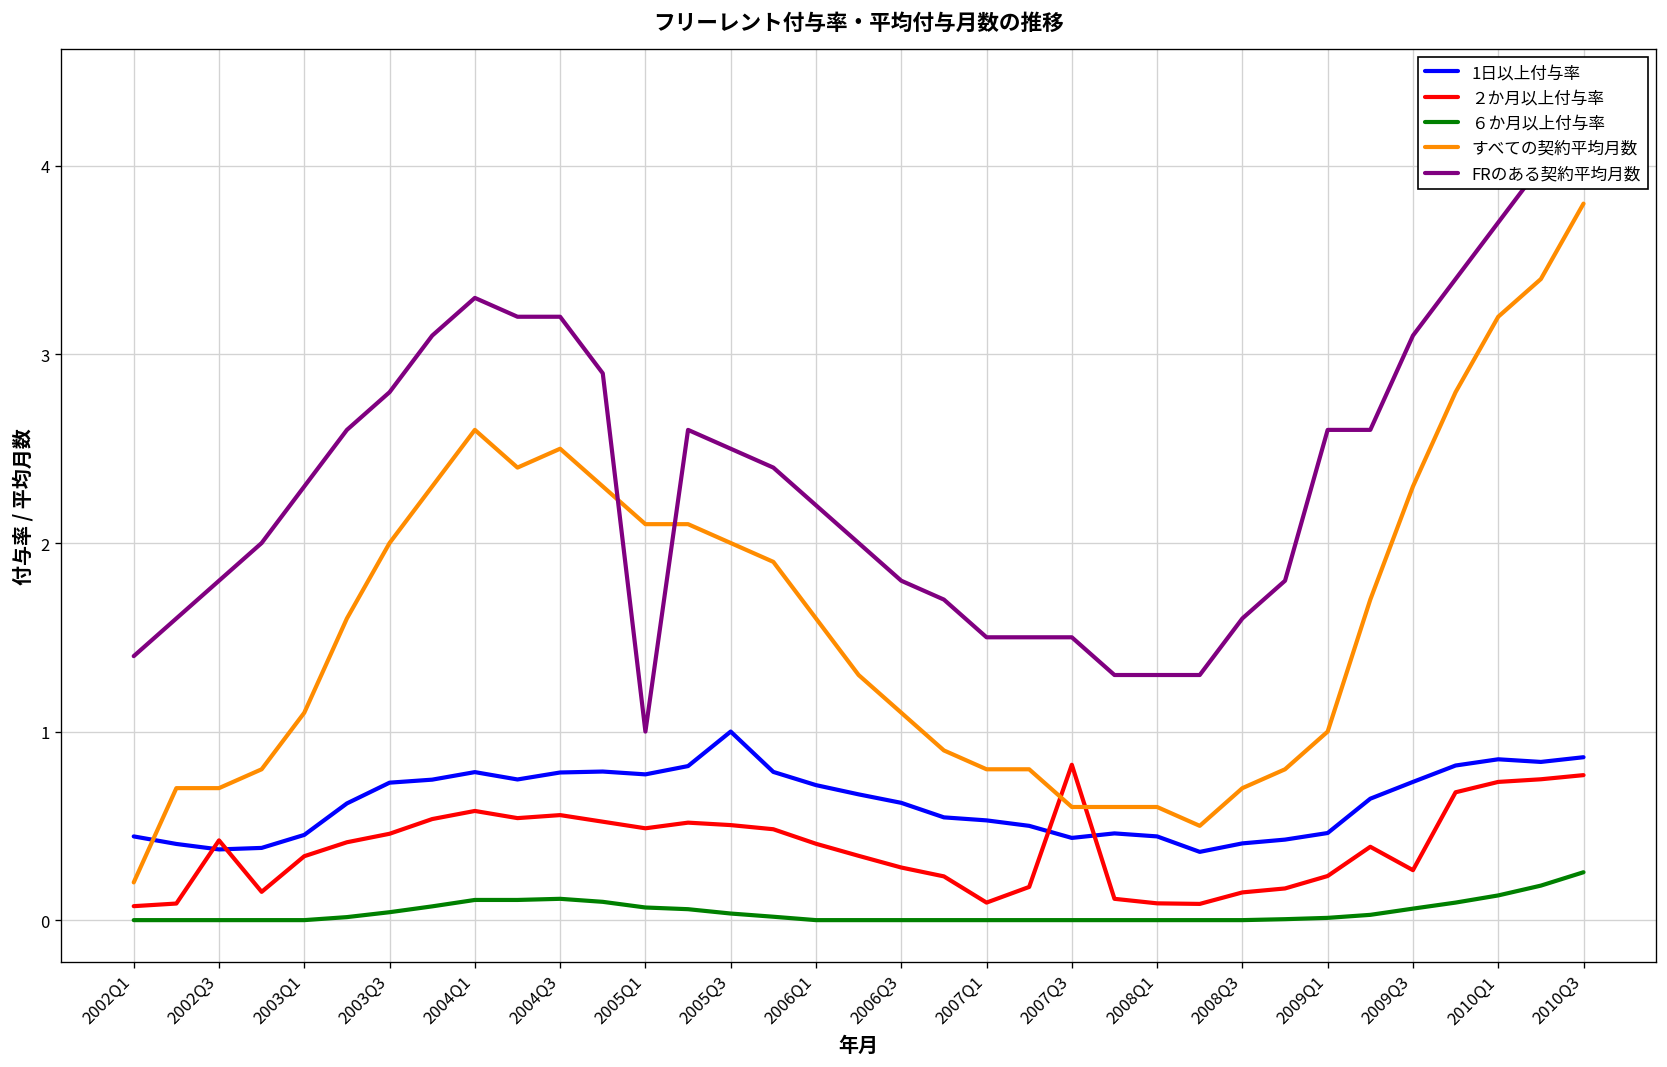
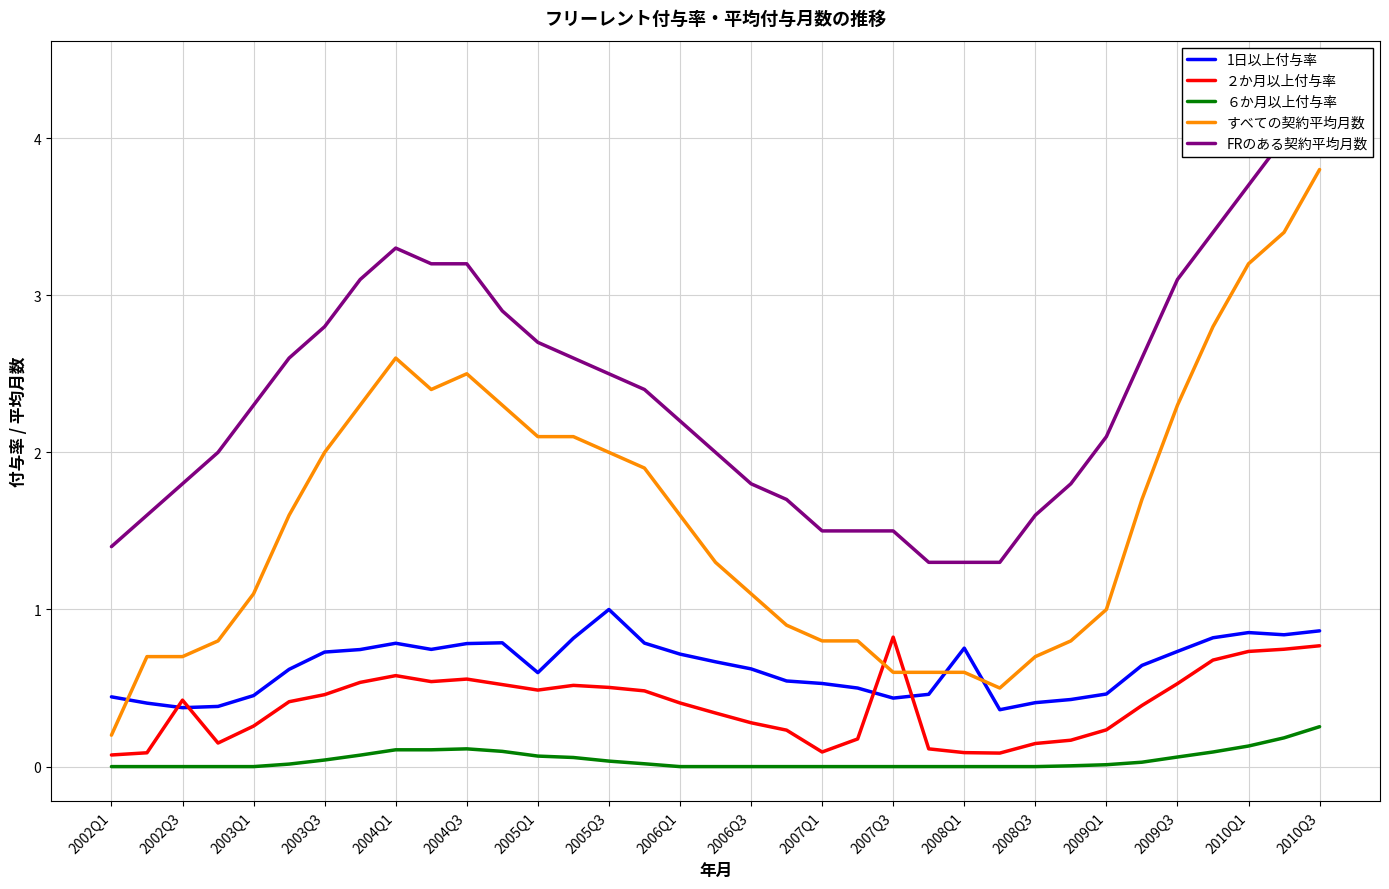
  {
    "1日以上付与率": {
      "2002Q1": 0.44,
      "2002Q3": 0.38,
      "2003Q1": 0.45,
      "2003Q3": 0.73,
      "2004Q1": 0.79,
      "2004Q3": 0.78,
-     "2005Q1": 0.77,
+     "2005Q1": 0.60,
      "2005Q3": 1.00,
      "2006Q1": 0.72,
      "2006Q3": 0.62,
      "2007Q1": 0.53,
      "2007Q3": 0.44,
-     "2008Q1": 0.44,
+     "2008Q1": 0.75,
      "2008Q3": 0.41,
      "2009Q1": 0.46,
      "2009Q3": 0.73,
      "2010Q1": 0.85,
      "2010Q3": 0.86
    },
    "２か月以上付与率": {
      "2002Q1": 0.07,
      "2002Q3": 0.42,
-     "2003Q1": 0.34,
+     "2003Q1": 0.26,
      "2003Q3": 0.46,
      "2004Q1": 0.58,
      "2004Q3": 0.56,
      "2005Q1": 0.49,
      "2005Q3": 0.50,
      "2006Q1": 0.41,
      "2006Q3": 0.28,
      "2007Q1": 0.09,
      "2007Q3": 0.82,
      "2008Q1": 0.09,
      "2008Q3": 0.15,
      "2009Q1": 0.23,
-     "2009Q3": 0.27,
+     "2009Q3": 0.53,
      "2010Q1": 0.73,
      "2010Q3": 0.77
    },
    "６か月以上付与率": {
      "2002Q1": 0.00,
      "2002Q3": 0.00,
      "2003Q1": 0.00,
      "2003Q3": 0.04,
      "2004Q1": 0.11,
      "2004Q3": 0.11,
      "2005Q1": 0.07,
      "2005Q3": 0.04,
      "2006Q1": 0.00,
      "2006Q3": 0.00,
      "2007Q1": 0.00,
      "2007Q3": 0.00,
      "2008Q1": 0.00,
      "2008Q3": 0.00,
      "2009Q1": 0.01,
      "2009Q3": 0.06,
      "2010Q1": 0.13,
      "2010Q3": 0.25
    },
    "すべての契約平均月数": {
      "2002Q1": 0.20,
      "2002Q3": 0.70,
      "2003Q1": 1.10,
      "2003Q3": 2.00,
      "2004Q1": 2.60,
      "2004Q3": 2.50,
      "2005Q1": 2.10,
      "2005Q3": 2.00,
      "2006Q1": 1.60,
      "2006Q3": 1.10,
      "2007Q1": 0.80,
      "2007Q3": 0.60,
      "2008Q1": 0.60,
      "2008Q3": 0.70,
      "2009Q1": 1.00,
      "2009Q3": 2.30,
      "2010Q1": 3.20,
      "2010Q3": 3.80
    },
    "FRのある契約平均月数": {
      "2002Q1": 1.4,
      "2002Q3": 1.8,
      "2003Q1": 2.3,
      "2003Q3": 2.8,
      "2004Q1": 3.3,
      "2004Q3": 3.2,
-     "2005Q1": 1.0,
+     "2005Q1": 2.7,
      "2005Q3": 2.5,
      "2006Q1": 2.2,
      "2006Q3": 1.8,
      "2007Q1": 1.5,
      "2007Q3": 1.5,
      "2008Q1": 1.3,
      "2008Q3": 1.6,
-     "2009Q1": 2.6,
+     "2009Q1": 2.1,
      "2009Q3": 3.1,
      "2010Q1": 3.7
    }
  }
